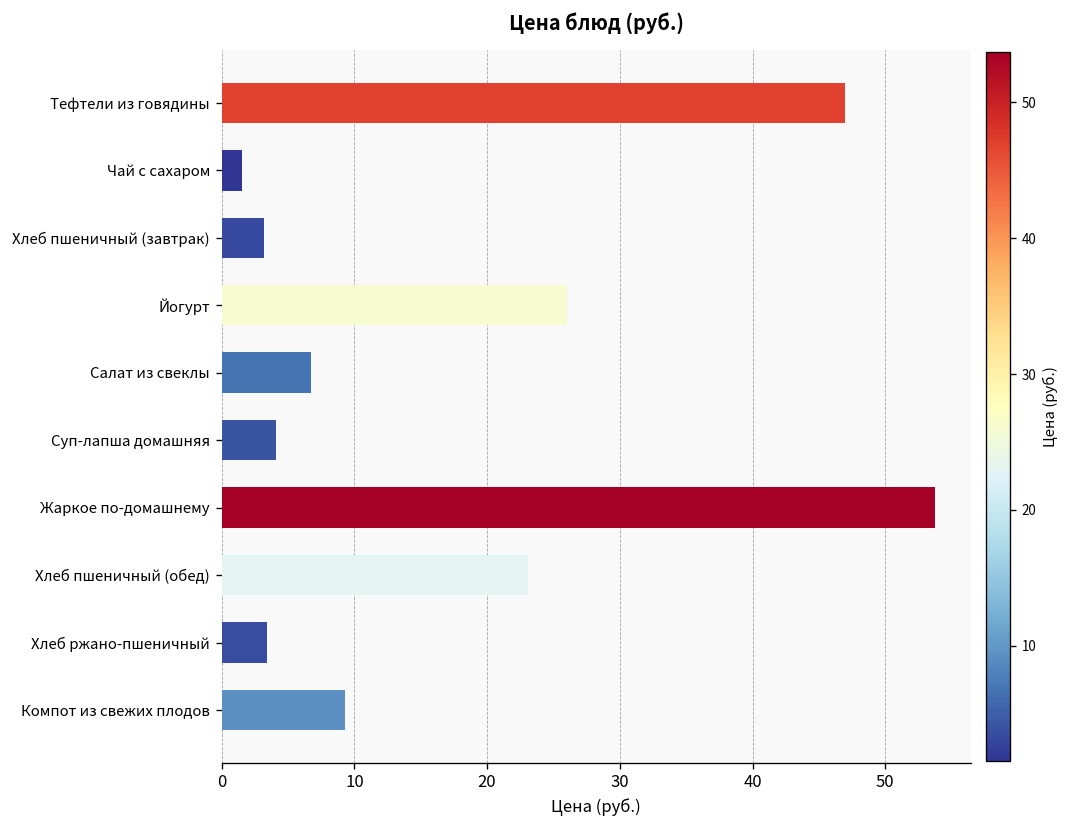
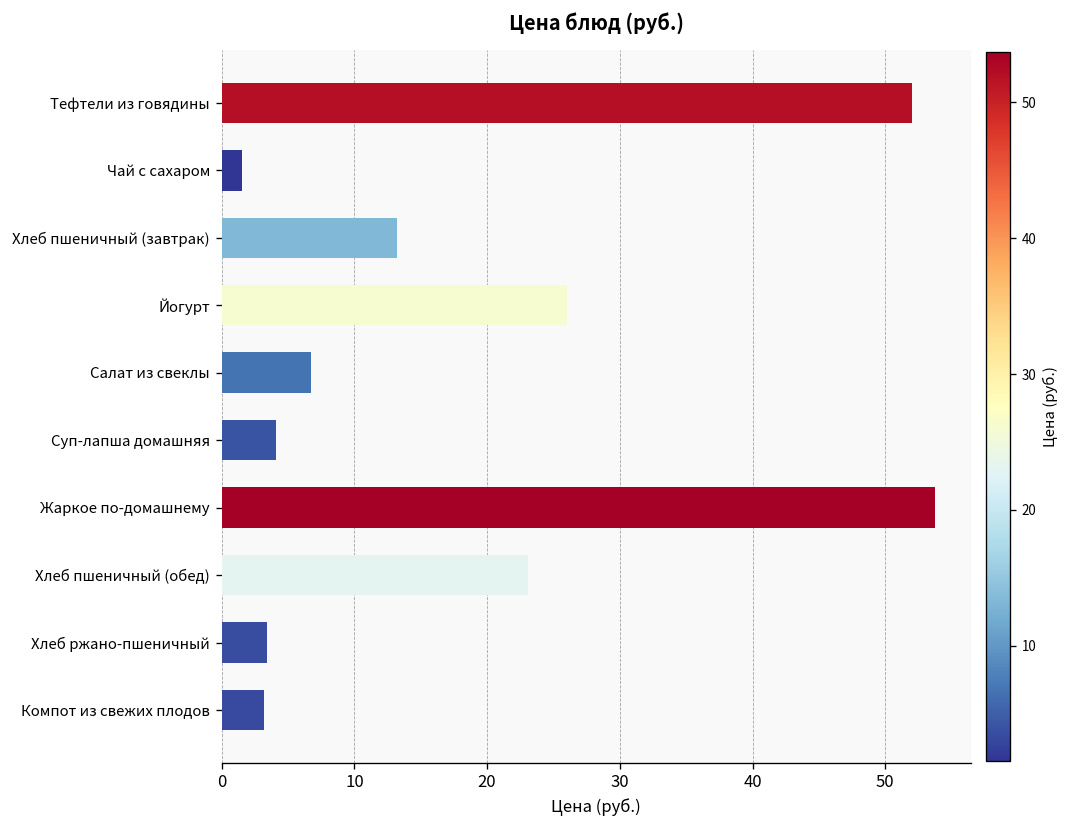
  {
-   "Тефтели из говядины": 47,
+   "Тефтели из говядины": 52,
    "Чай с сахаром": 1.5,
-   "Хлеб пшеничный (завтрак)": 3.2,
+   "Хлеб пшеничный (завтрак)": 13.2,
    "Йогурт": 26.0,
    "Салат из свеклы": 6.7,
    "Суп-лапша домашняя": 4.1,
    "Жаркое по-домашнему": 53.7,
    "Хлеб пшеничный (обед)": 23.1,
    "Хлеб ржано-пшеничный": 3.4,
-   "Компот из свежих плодов": 9.3
+   "Компот из свежих плодов": 3.2
  }
